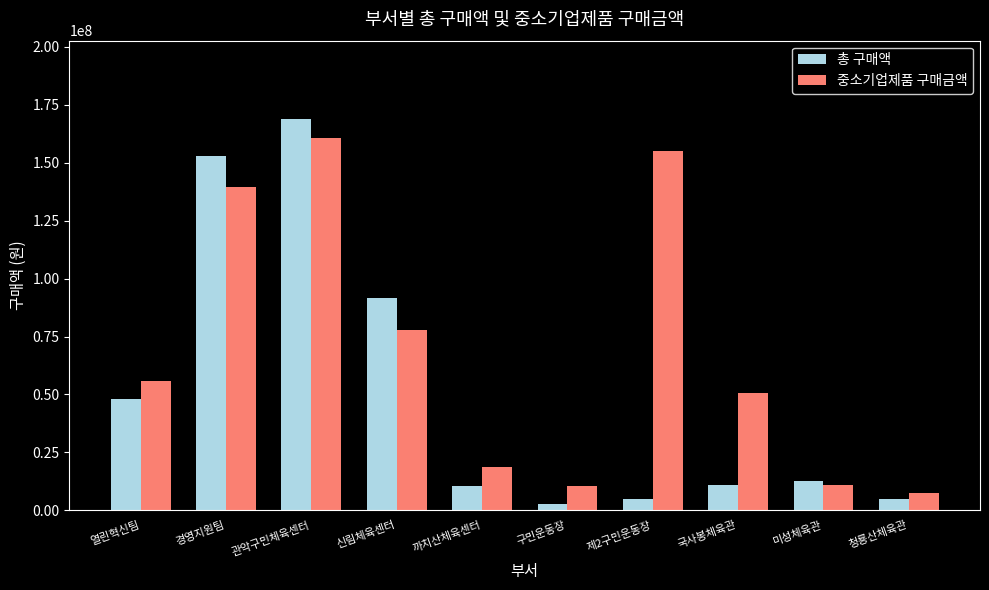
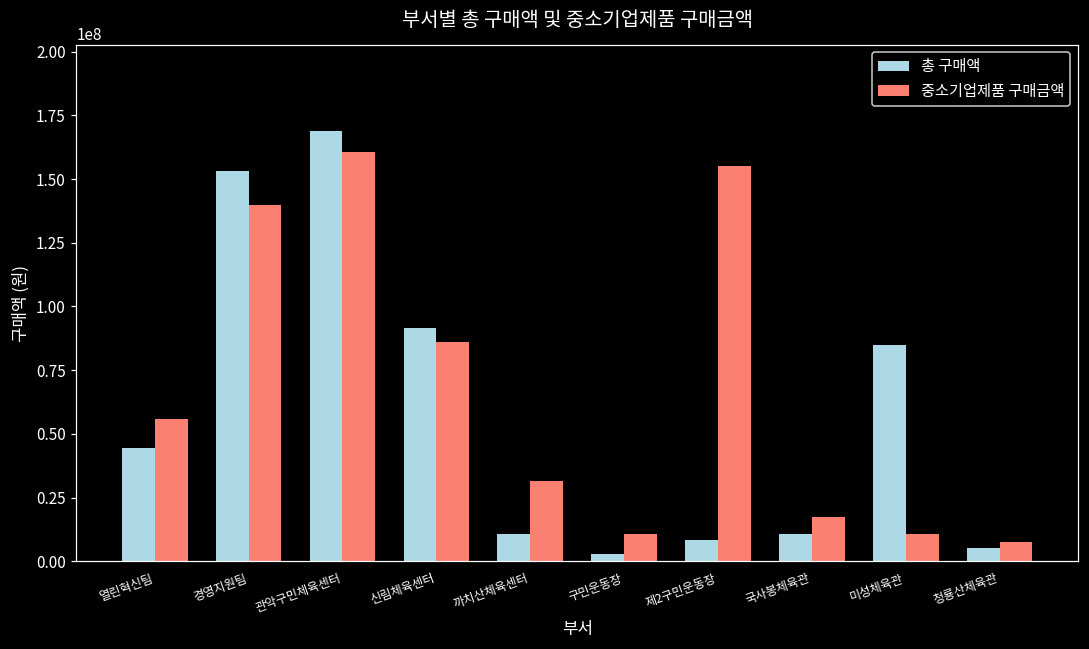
  {
    "총 구매액": {
-     "열린혁신팀": 48000000,
+     "열린혁신팀": 45000000,
      "경영지원팀": 153000000,
      "관악구민체육센터": 169000000,
      "신림체육센터": 92000000,
      "까치산체육센터": 11000000,
      "구민운동장": 3000000,
-     "제2구민운동장": 5000000,
+     "제2구민운동장": 8000000,
      "국사봉체육관": 11000000,
-     "미성체육관": 13000000,
+     "미성체육관": 85000000,
      "청룡산체육관": 5000000
    },
    "중소기업제품 구매금액": {
      "열린혁신팀": 56000000,
      "경영지원팀": 140000000,
      "관악구민체육센터": 161000000,
-     "신림체육센터": 78000000,
-     "까치산체육센터": 19000000,
+     "신림체육센터": 86000000,
+     "까치산체육센터": 31000000,
      "구민운동장": 11000000,
      "제2구민운동장": 155000000,
-     "국사봉체육관": 51000000,
+     "국사봉체육관": 17000000,
      "미성체육관": 11000000,
      "청룡산체육관": 7000000
    }
  }
